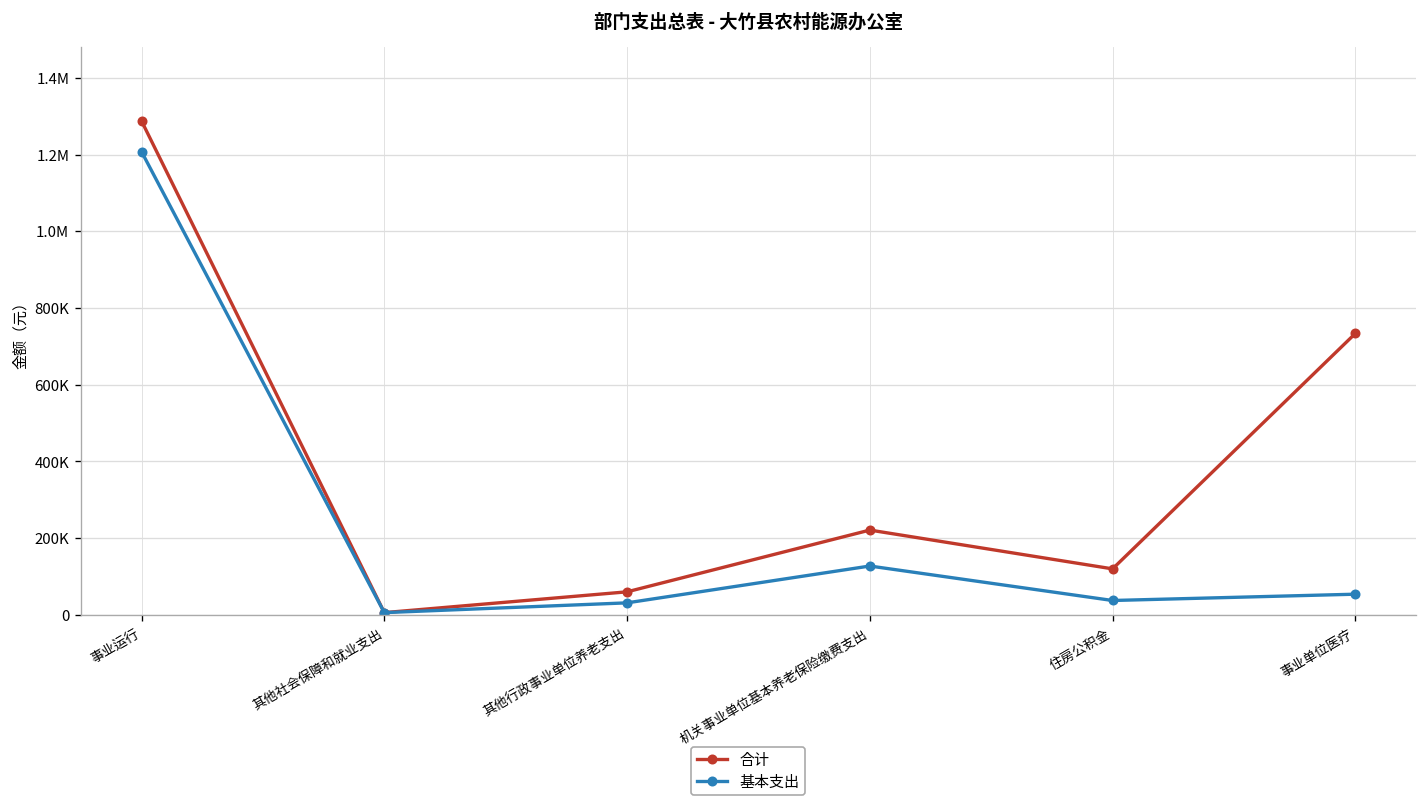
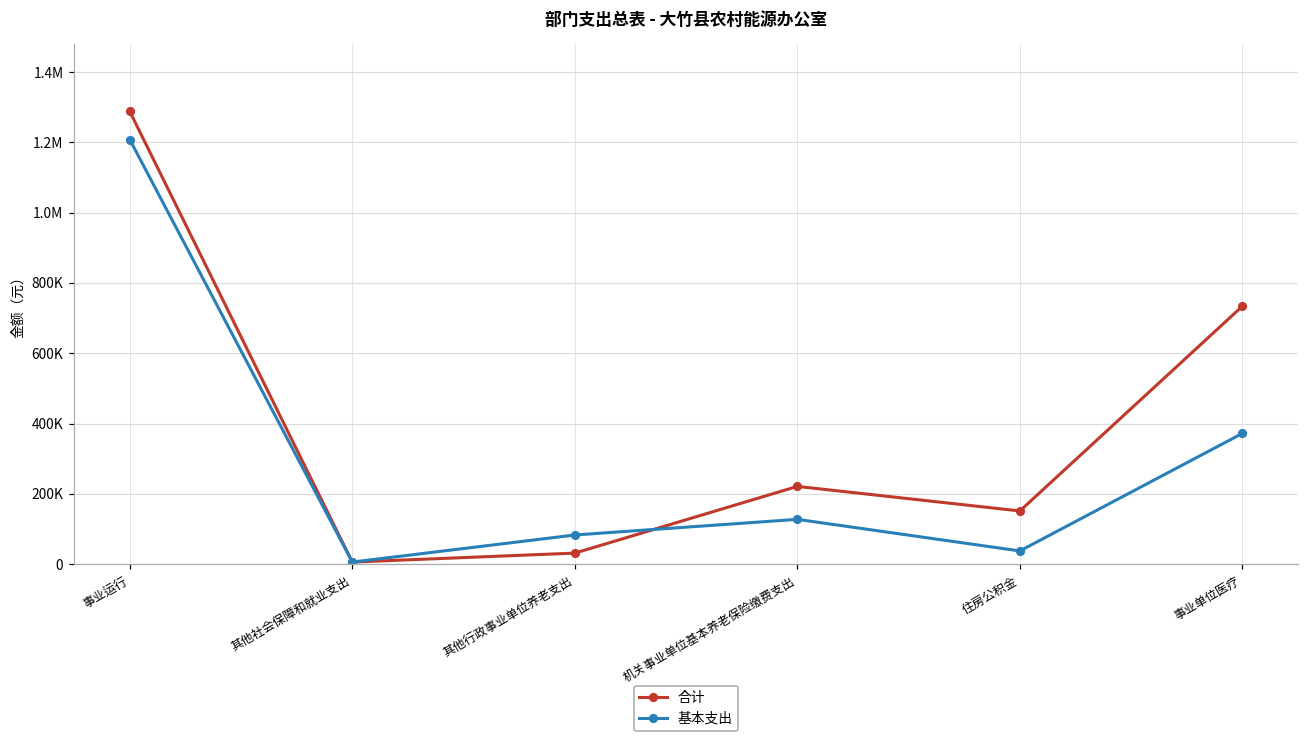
  {
    "合计": {
      "事业运行": 1290000,
-     "其他行政事业单位养老支出": 60000,
+     "其他行政事业单位养老支出": 30000,
      "机关事业单位基本养老保险缴费支出": 220000,
-     "住房公积金": 120000,
+     "住房公积金": 150000,
      "事业单位医疗": 730000
    },
    "基本支出": {
      "事业运行": 1210000,
-     "其他行政事业单位养老支出": 30000,
+     "其他行政事业单位养老支出": 80000,
      "机关事业单位基本养老保险缴费支出": 130000,
      "住房公积金": 40000,
-     "事业单位医疗": 50000
+     "事业单位医疗": 370000
    }
  }
